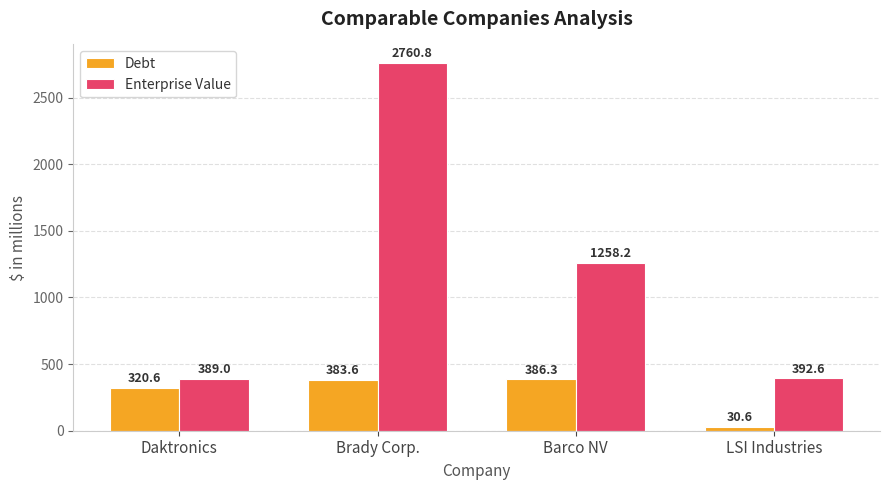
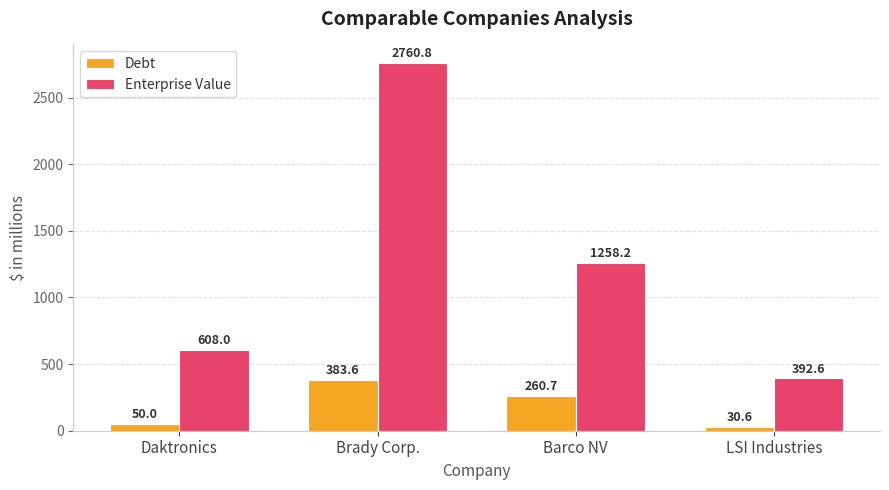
  {
    "Debt": {
-     "Daktronics": 320.6,
+     "Daktronics": 50.0,
      "Brady Corp.": 383.6,
-     "Barco NV": 386.3,
+     "Barco NV": 260.7,
      "LSI Industries": 30.6
    },
    "Enterprise Value": {
-     "Daktronics": 389.0,
+     "Daktronics": 608.0,
      "Brady Corp.": 2760.8,
      "Barco NV": 1258.2,
      "LSI Industries": 392.6
    }
  }
